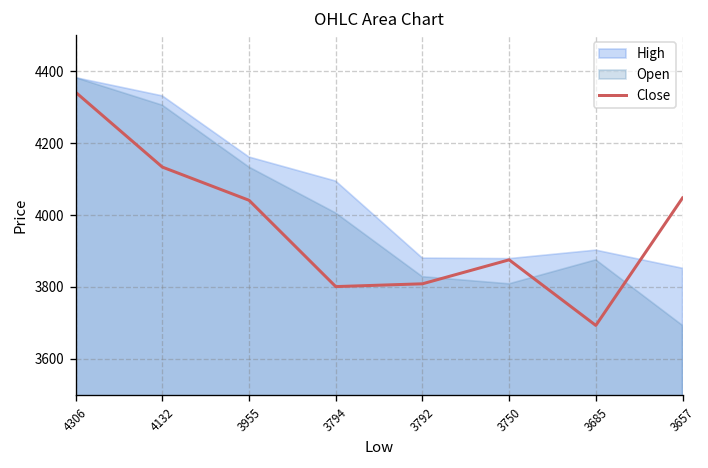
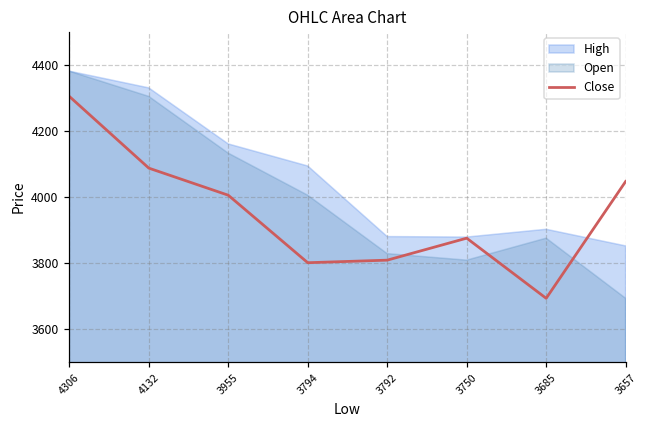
  {
    "Close": {
-     "4306": 4340,
-     "4132": 4130,
-     "3955": 4040,
+     "4306": 4310,
+     "4132": 4090,
+     "3955": 4010,
      "3794": 3800,
      "3792": 3810,
      "3685": 3690,
      "3657": 4050
    }
  }
